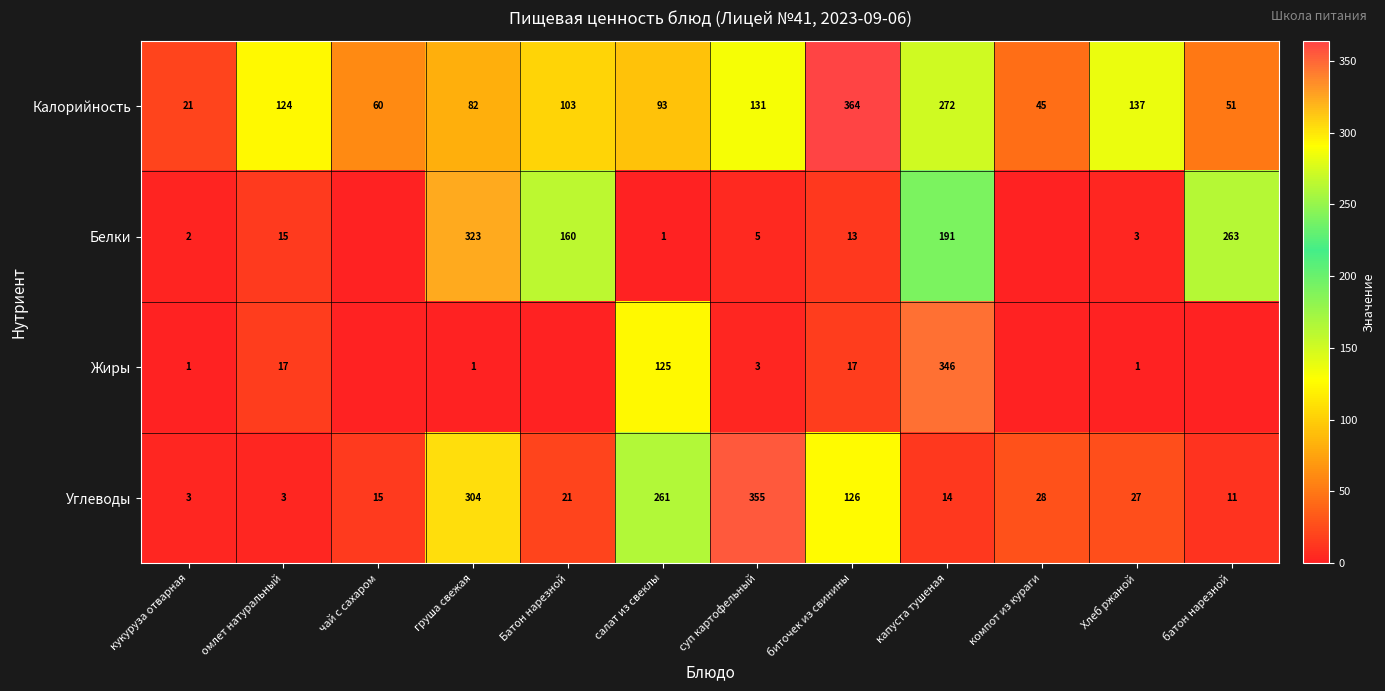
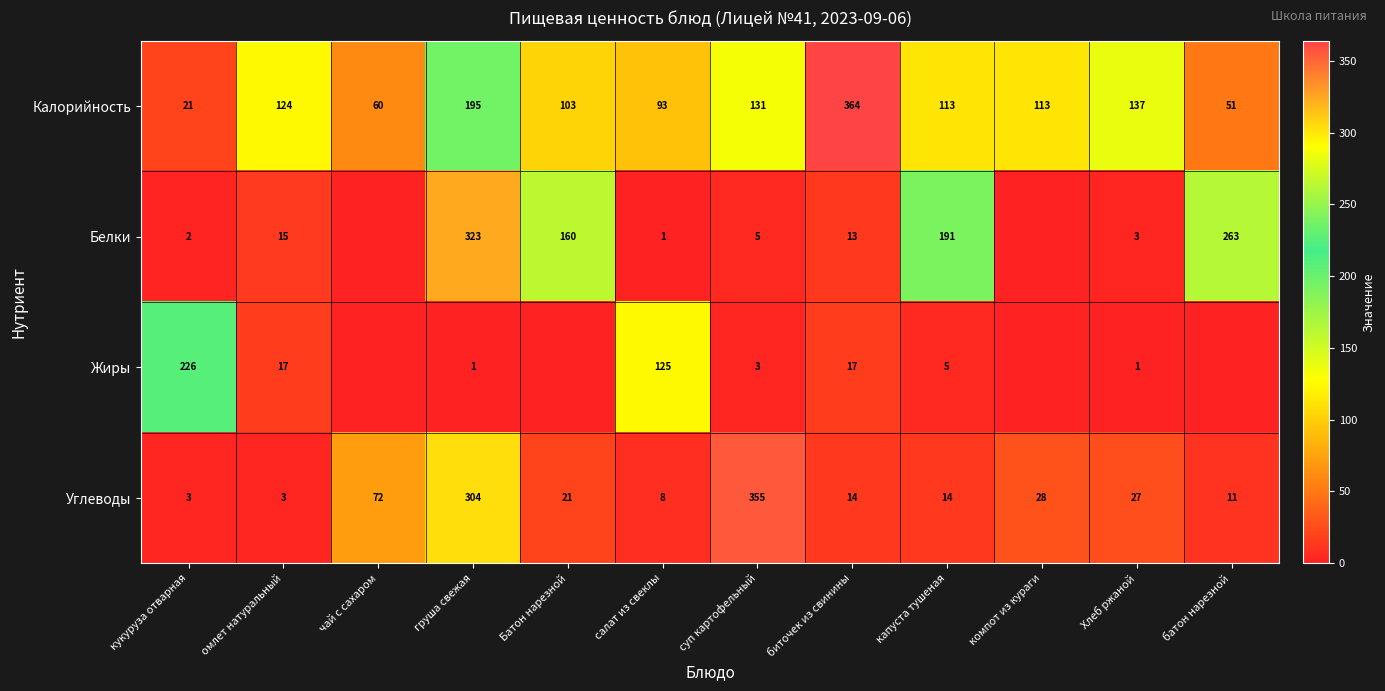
  {
    "Калорийность": {
      "кукуруза отварная": 21,
      "омлет натуральный": 124,
      "чай с сахаром": 60,
-     "груша свежая": 82,
+     "груша свежая": 195,
      "Батон нарезной": 103,
      "салат из свеклы": 93,
      "суп картофельный": 131,
      "биточек из свинины": 364,
-     "капуста тушеная": 272,
-     "компот из кураги": 45,
+     "капуста тушеная": 113,
+     "компот из кураги": 113,
      "Хлеб ржаной": 137,
      "батон нарезной": 51
    },
    "Белки": {
      "кукуруза отварная": 2,
      "омлет натуральный": 15,
      "груша свежая": 323,
      "Батон нарезной": 160,
      "салат из свеклы": 1,
      "суп картофельный": 5,
      "биточек из свинины": 13,
      "капуста тушеная": 191,
      "Хлеб ржаной": 3,
      "батон нарезной": 263
    },
    "Жиры": {
-     "кукуруза отварная": 1,
+     "кукуруза отварная": 226,
      "омлет натуральный": 17,
      "груша свежая": 1,
      "салат из свеклы": 125,
      "суп картофельный": 3,
      "биточек из свинины": 17,
-     "капуста тушеная": 346,
+     "капуста тушеная": 5,
      "Хлеб ржаной": 1
    },
    "Углеводы": {
      "кукуруза отварная": 3,
      "омлет натуральный": 3,
-     "чай с сахаром": 15,
+     "чай с сахаром": 72,
      "груша свежая": 304,
      "Батон нарезной": 21,
-     "салат из свеклы": 261,
+     "салат из свеклы": 8,
      "суп картофельный": 355,
-     "биточек из свинины": 126,
+     "биточек из свинины": 14,
      "капуста тушеная": 14,
      "компот из кураги": 28,
      "Хлеб ржаной": 27,
      "батон нарезной": 11
    }
  }
